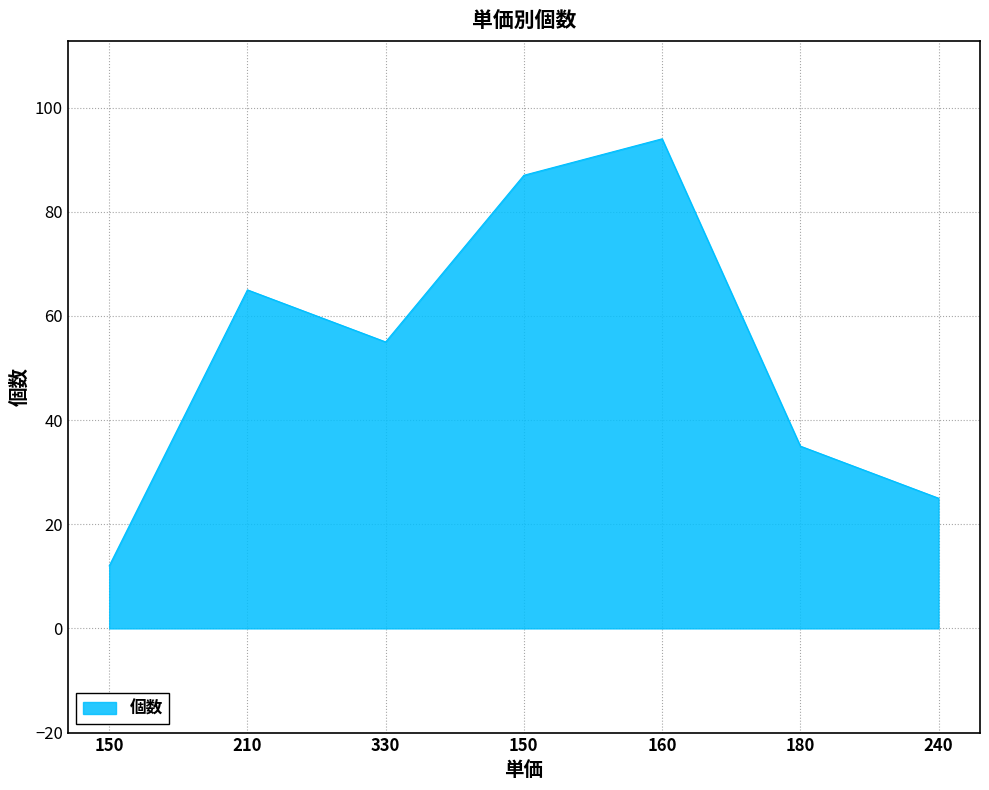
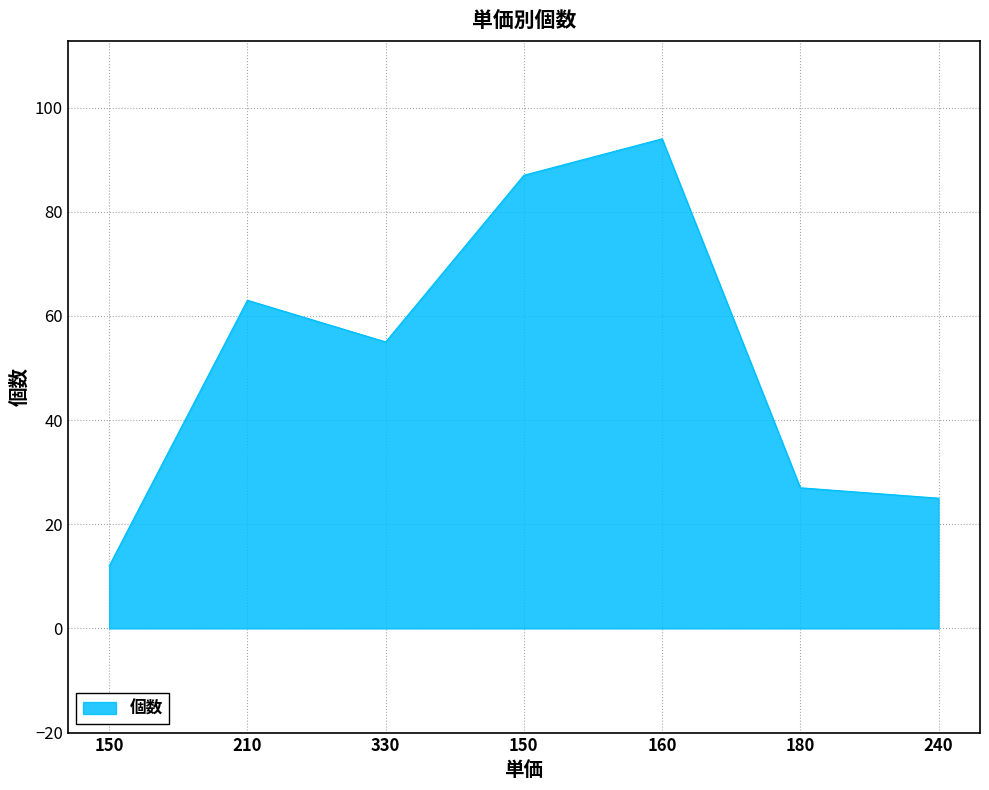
  {
-   "210": 65,
+   "210": 63,
    "330": 55,
    "160": 94,
-   "180": 35,
+   "180": 27,
    "240": 25
  }
